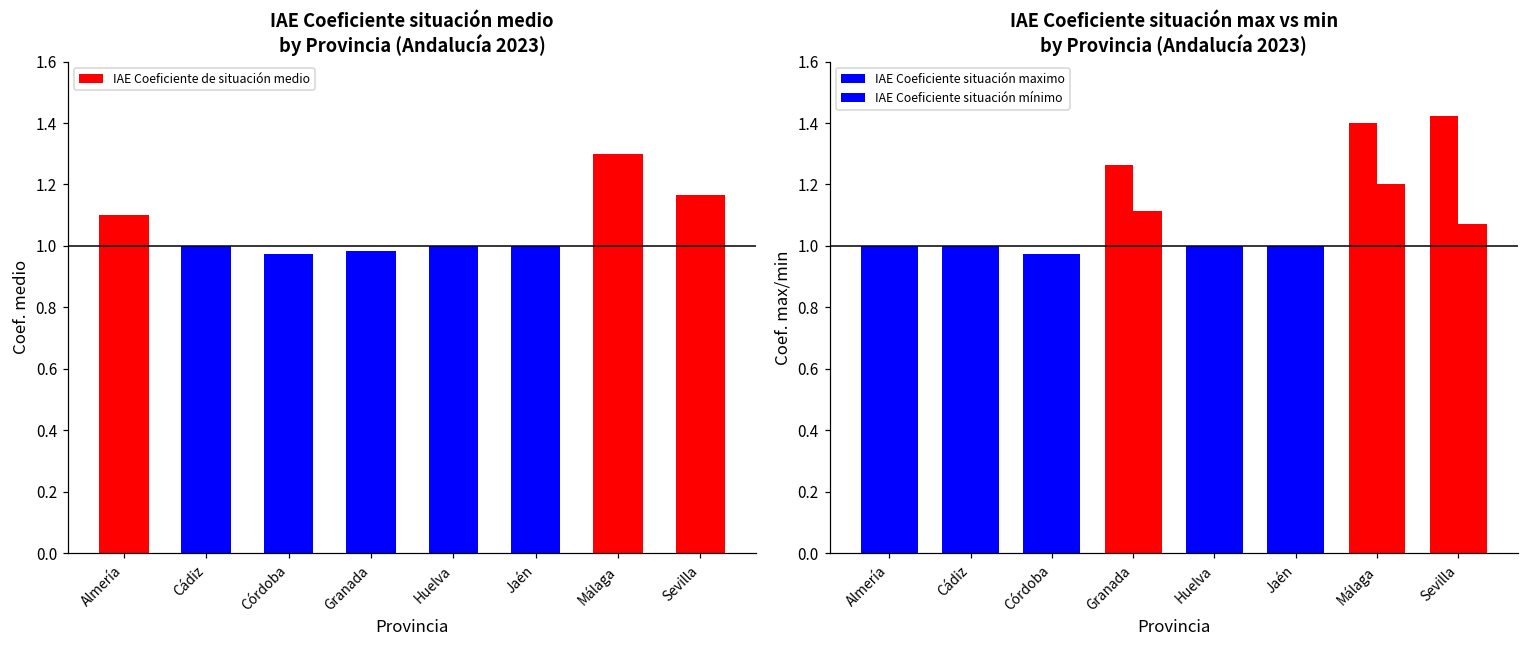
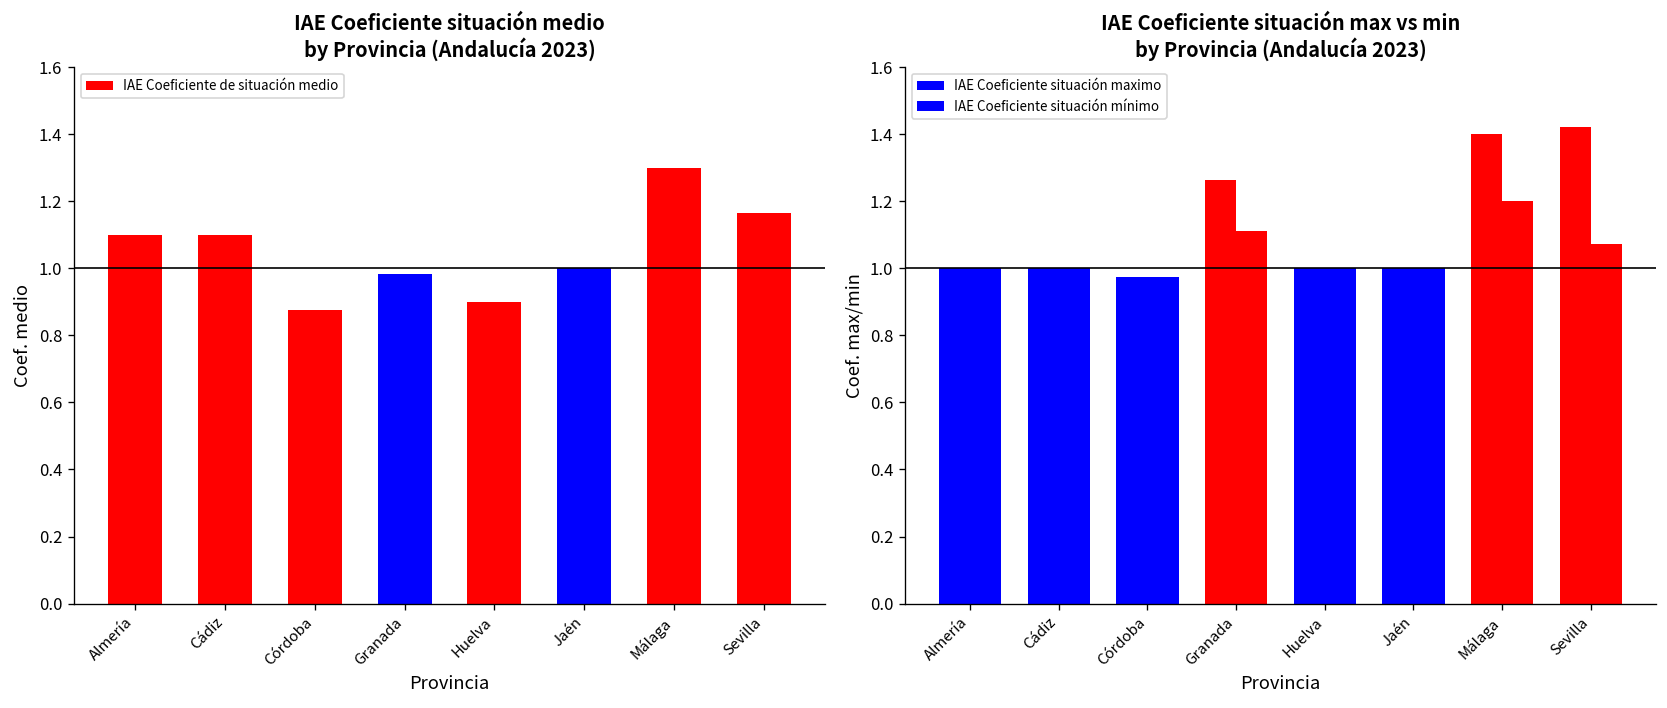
  {
    "IAE Coeficiente situación medio by Provincia (Andalucía 2023)": {
      "Almería": 1.10,
-     "Cádiz": 1.0,
-     "Córdoba": 0.98,
+     "Cádiz": 1.1,
+     "Córdoba": 0.88,
      "Granada": 0.98,
-     "Huelva": 1.0,
+     "Huelva": 0.9,
      "Jaén": 1.00,
      "Málaga": 1.30,
      "Sevilla": 1.17
    }
  }
